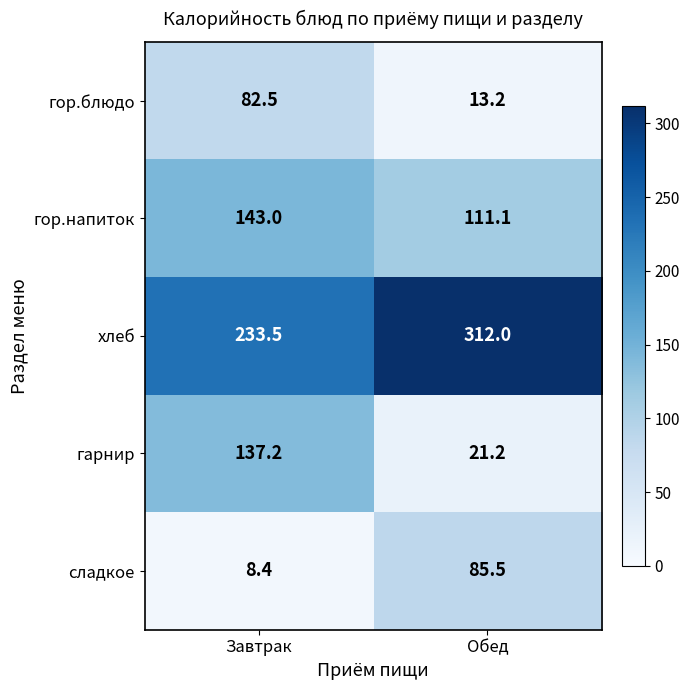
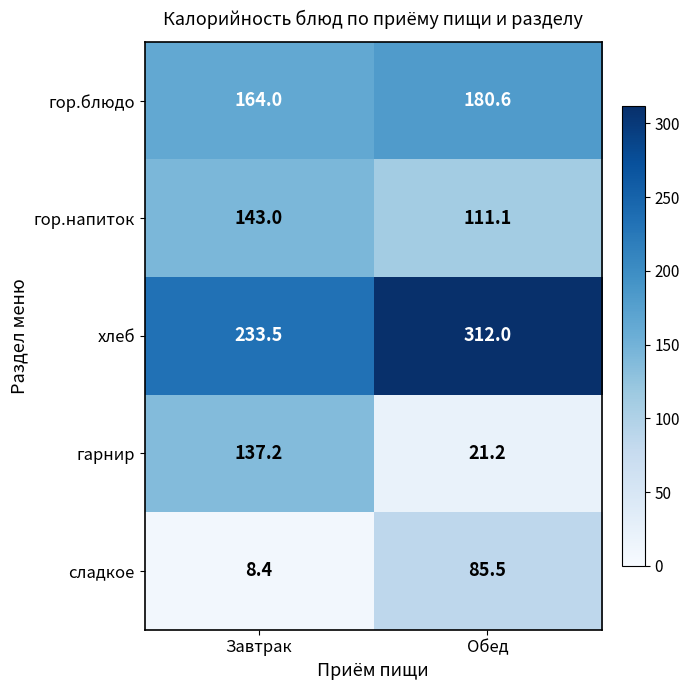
  {
    "гор.блюдо": {
-     "Завтрак": 82.5,
-     "Обед": 13.2
+     "Завтрак": 164.0,
+     "Обед": 180.6
    },
    "гор.напиток": {
      "Завтрак": 143.0,
      "Обед": 111.1
    },
    "хлеб": {
      "Завтрак": 233.5,
      "Обед": 312.0
    },
    "гарнир": {
      "Завтрак": 137.2,
      "Обед": 21.2
    },
    "сладкое": {
      "Завтрак": 8.4,
      "Обед": 85.5
    }
  }
